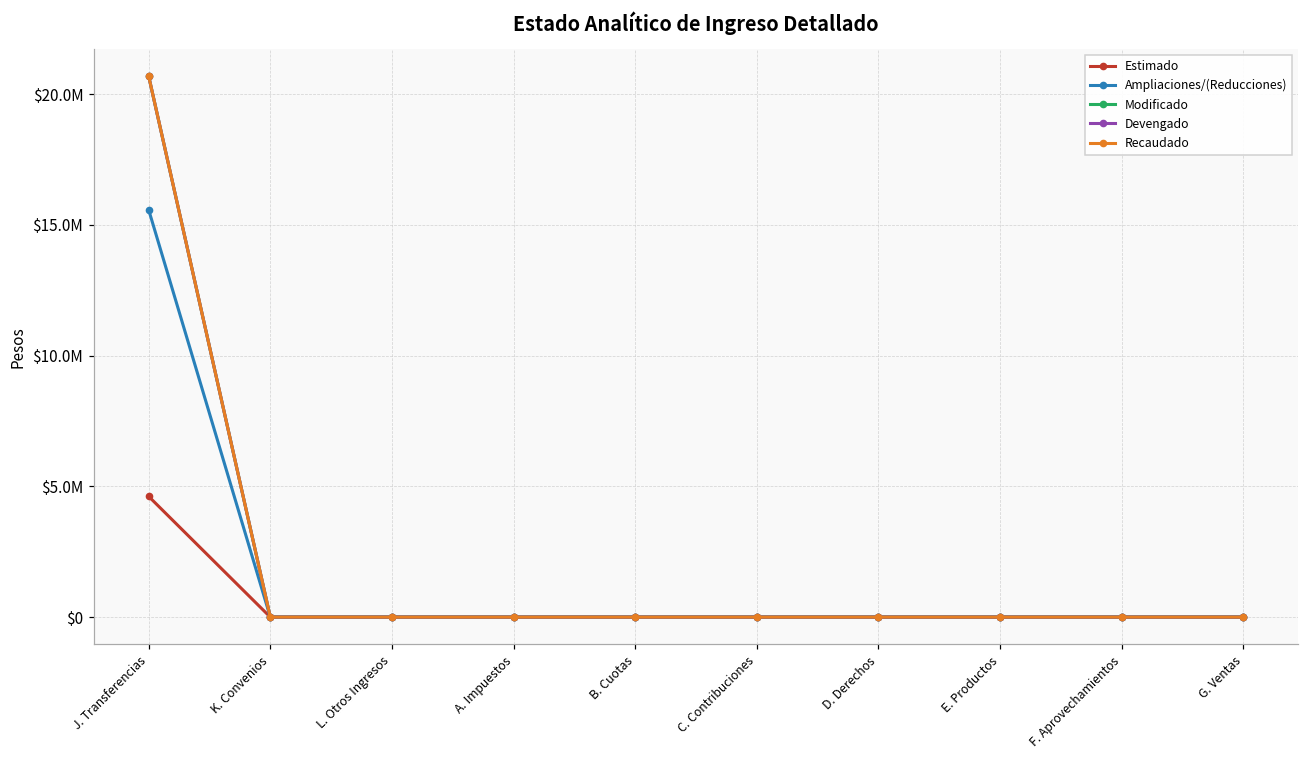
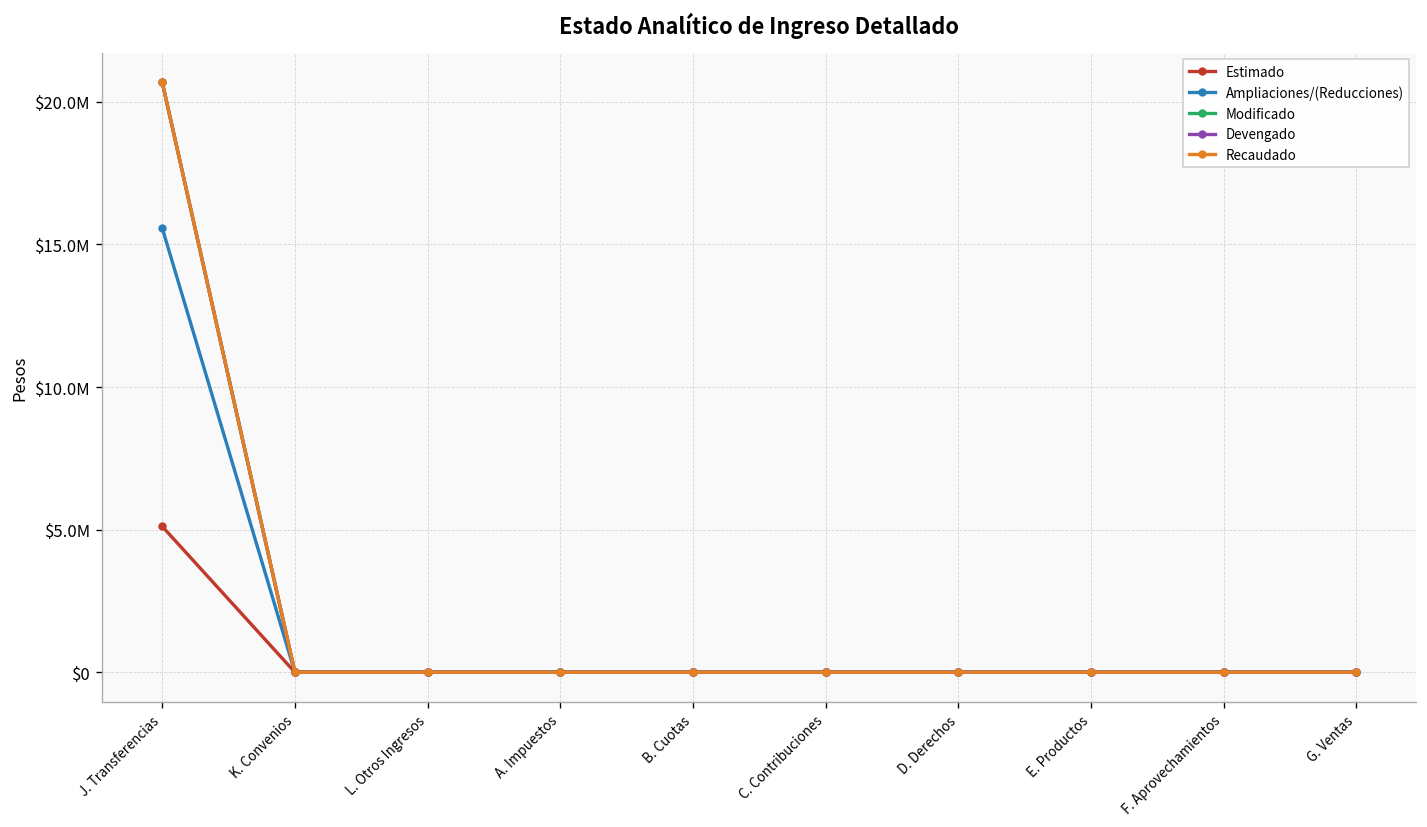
  {
    "Estimado": {
-     "J. Transferencias": "$4600000"
+     "J. Transferencias": "$5100000"
    },
    "Ampliaciones/(Reducciones)": {
      "J. Transferencias": "$15600000"
    },
    "Recaudado": {
      "J. Transferencias": "$20700000"
    }
  }
